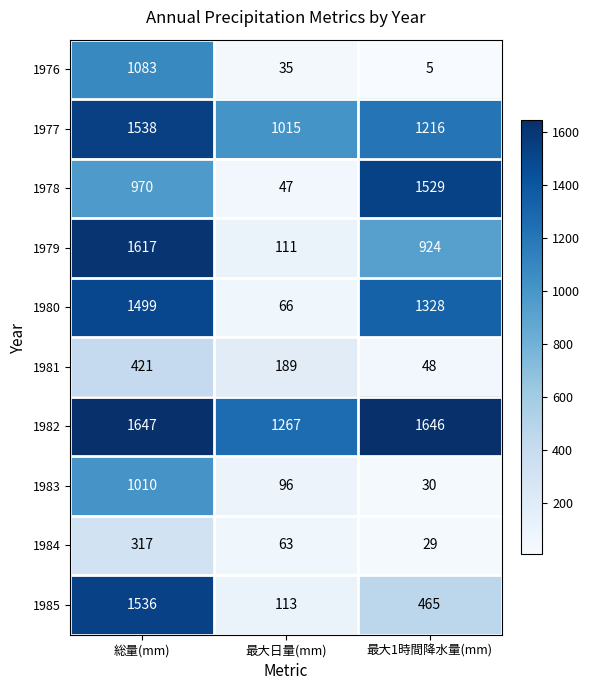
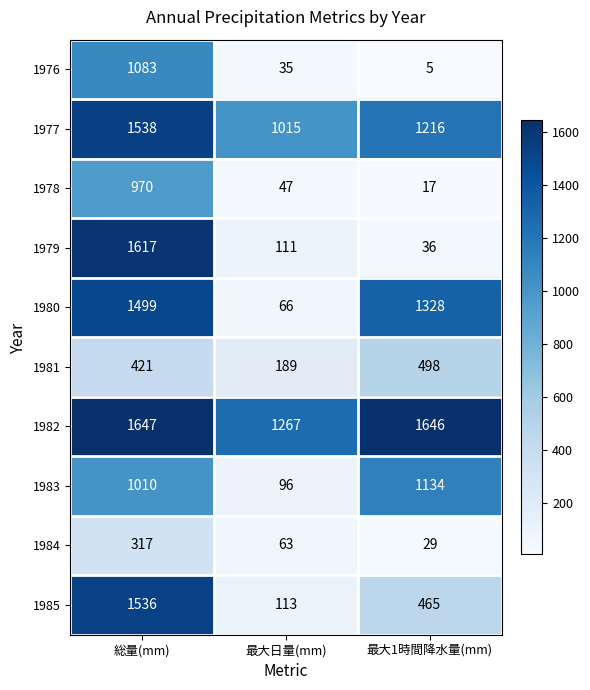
  {
    "1976": {
      "総量(mm)": 1083,
      "最大日量(mm)": 35,
      "最大1時間降水量(mm)": 5
    },
    "1977": {
      "総量(mm)": 1538,
      "最大日量(mm)": 1015,
      "最大1時間降水量(mm)": 1216
    },
    "1978": {
      "総量(mm)": 970,
      "最大日量(mm)": 47,
-     "最大1時間降水量(mm)": 1529
+     "最大1時間降水量(mm)": 17
    },
    "1979": {
      "総量(mm)": 1617,
      "最大日量(mm)": 111,
-     "最大1時間降水量(mm)": 924
+     "最大1時間降水量(mm)": 36
    },
    "1980": {
      "総量(mm)": 1499,
      "最大日量(mm)": 66,
      "最大1時間降水量(mm)": 1328
    },
    "1981": {
      "総量(mm)": 421,
      "最大日量(mm)": 189,
-     "最大1時間降水量(mm)": 48
+     "最大1時間降水量(mm)": 498
    },
    "1982": {
      "総量(mm)": 1647,
      "最大日量(mm)": 1267,
      "最大1時間降水量(mm)": 1646
    },
    "1983": {
      "総量(mm)": 1010,
      "最大日量(mm)": 96,
-     "最大1時間降水量(mm)": 30
+     "最大1時間降水量(mm)": 1134
    },
    "1984": {
      "総量(mm)": 317,
      "最大日量(mm)": 63,
      "最大1時間降水量(mm)": 29
    },
    "1985": {
      "総量(mm)": 1536,
      "最大日量(mm)": 113,
      "最大1時間降水量(mm)": 465
    }
  }
